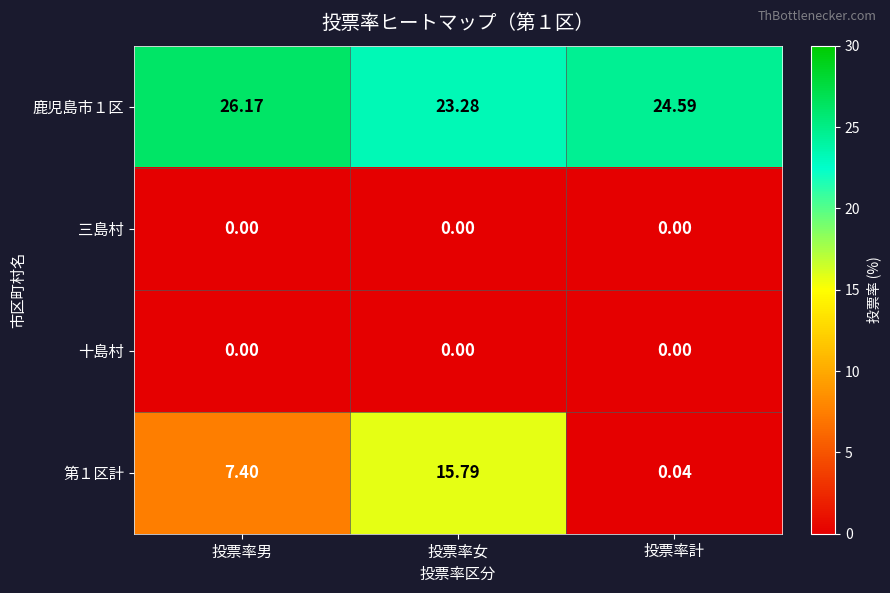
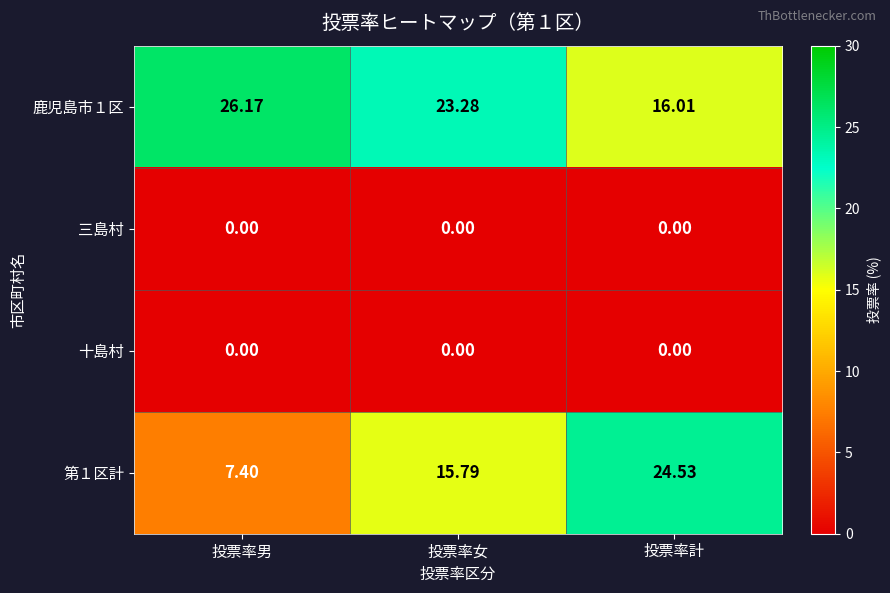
  {
    "鹿児島市１区": {
      "投票率男": 26.17,
      "投票率女": 23.28,
-     "投票率計": 24.59
+     "投票率計": 16.01
    },
    "三島村": {
      "投票率男": 0.00,
      "投票率女": 0.00,
      "投票率計": 0.00
    },
    "十島村": {
      "投票率男": 0.00,
      "投票率女": 0.00,
      "投票率計": 0.00
    },
    "第１区計": {
      "投票率男": 7.40,
      "投票率女": 15.79,
-     "投票率計": 0.04
+     "投票率計": 24.53
    }
  }
